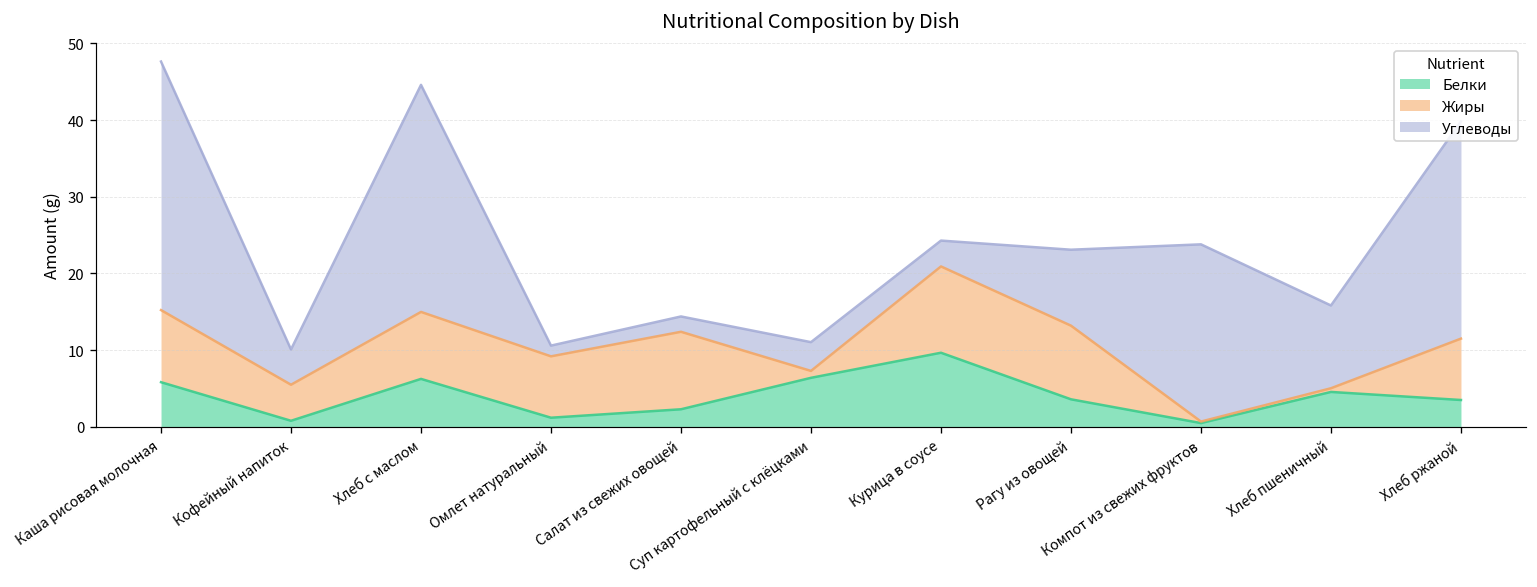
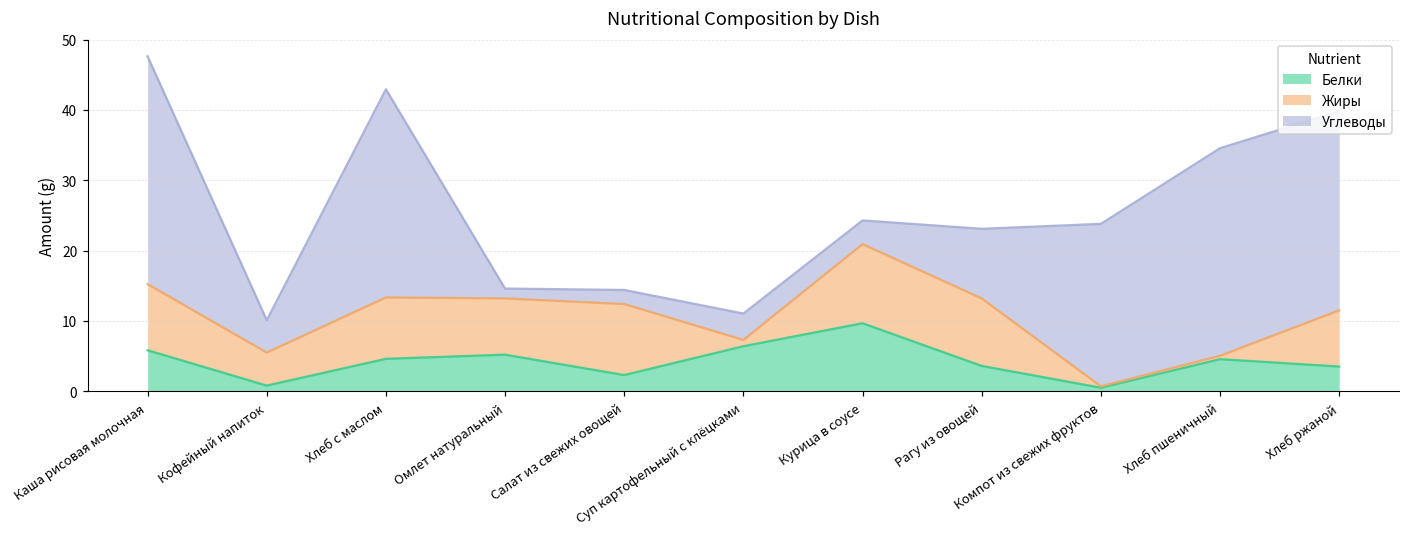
  {
    "Белки": {
      "Каша рисовая молочная": 6,
      "Кофейный напиток": 1,
-     "Хлеб с маслом": 6,
-     "Омлет натуральный": 1,
+     "Хлеб с маслом": 5,
+     "Омлет натуральный": 5,
      "Салат из свежих овощей": 2,
      "Суп картофельный с клёцками": 6,
      "Курица в соусе": 10,
      "Рагу из овощей": 4,
      "Хлеб пшеничный": 5,
      "Хлеб ржаной": 4
    },
    "Жиры": {
      "Каша рисовая молочная": 9,
      "Кофейный напиток": 5,
      "Хлеб с маслом": 9,
      "Омлет натуральный": 8,
      "Салат из свежих овощей": 10,
      "Суп картофельный с клёцками": 1,
      "Курица в соусе": 11,
      "Рагу из овощей": 10,
      "Хлеб пшеничный": 0,
      "Хлеб ржаной": 8
    },
    "Углеводы": {
      "Каша рисовая молочная": 32,
      "Кофейный напиток": 5,
      "Хлеб с маслом": 30,
      "Омлет натуральный": 1,
      "Салат из свежих овощей": 2,
      "Суп картофельный с клёцками": 4,
      "Курица в соусе": 3,
      "Рагу из овощей": 10,
      "Компот из свежих фруктов": 23,
-     "Хлеб пшеничный": 11
+     "Хлеб пшеничный": 30
    }
  }
